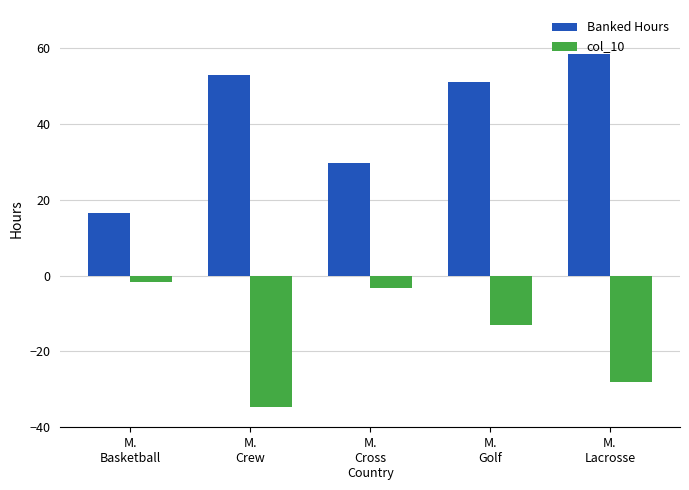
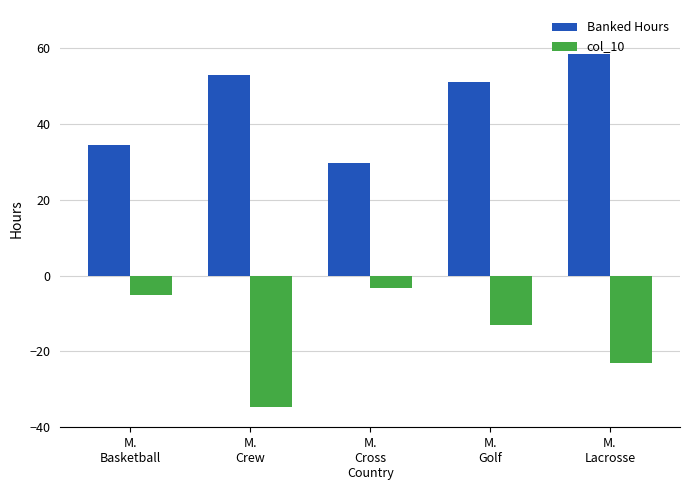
  {
    "Banked Hours": {
-     "M. Basketball": 17,
+     "M. Basketball": 34,
      "M. Crew": 53,
      "M. Cross Country": 30,
      "M. Golf": 51,
      "M. Lacrosse": 59
    },
    "col_10": {
-     "M. Basketball": -2,
+     "M. Basketball": -5,
      "M. Crew": -35,
      "M. Cross Country": -3,
      "M. Golf": -13,
-     "M. Lacrosse": -28
+     "M. Lacrosse": -23
    }
  }
